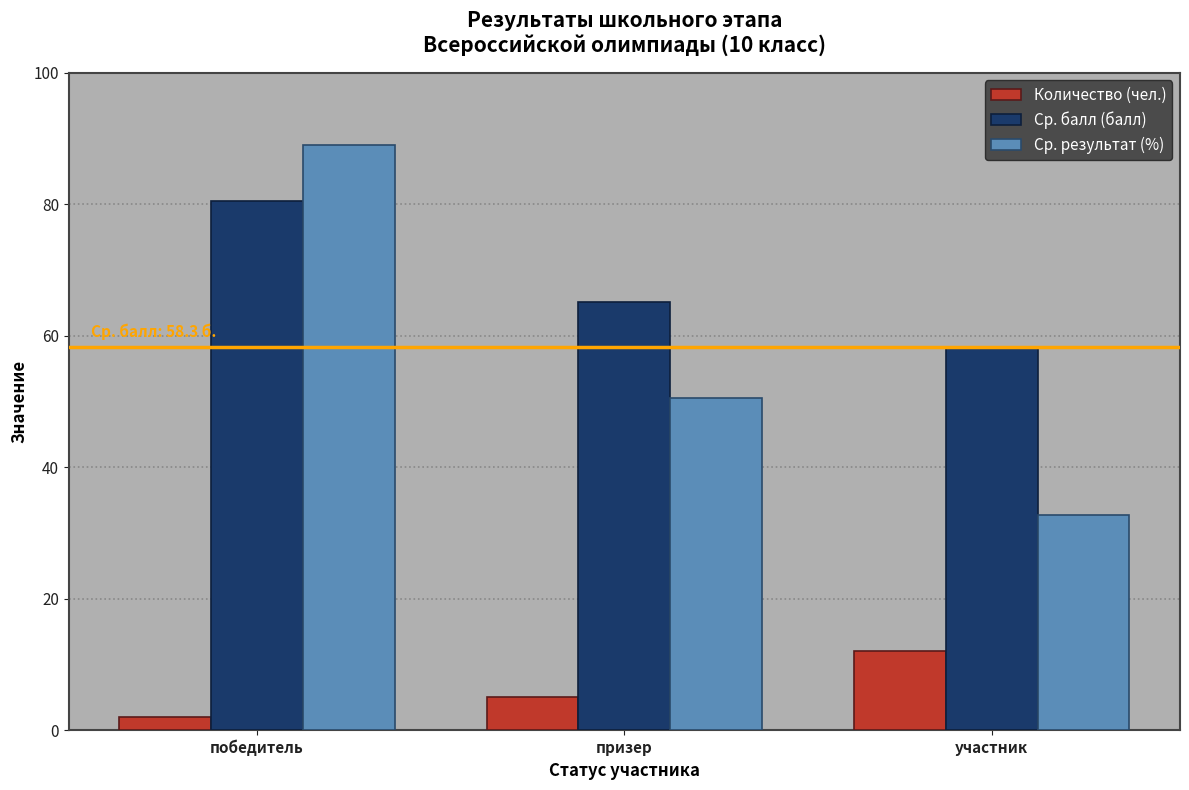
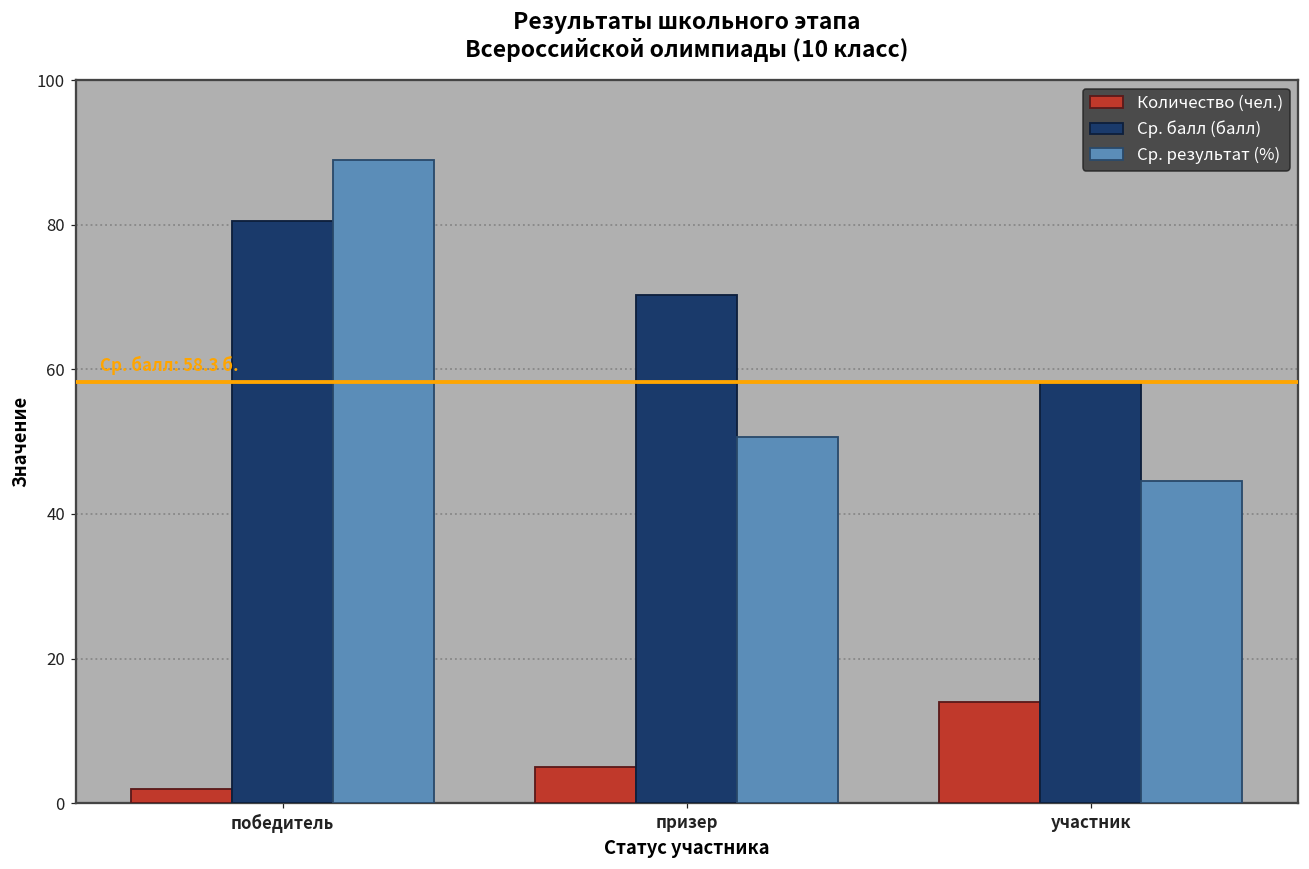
  {
    "Количество (чел.)": {
      "победитель": 2,
      "призер": 5,
-     "участник": 12
+     "участник": 14
    },
    "Ср. балл (балл)": {
      "победитель": 81,
-     "призер": 65,
+     "призер": 70,
      "участник": 58
    },
    "Ср. результат (%)": {
      "победитель": 89,
      "призер": 51,
-     "участник": 33
+     "участник": 45
    }
  }
